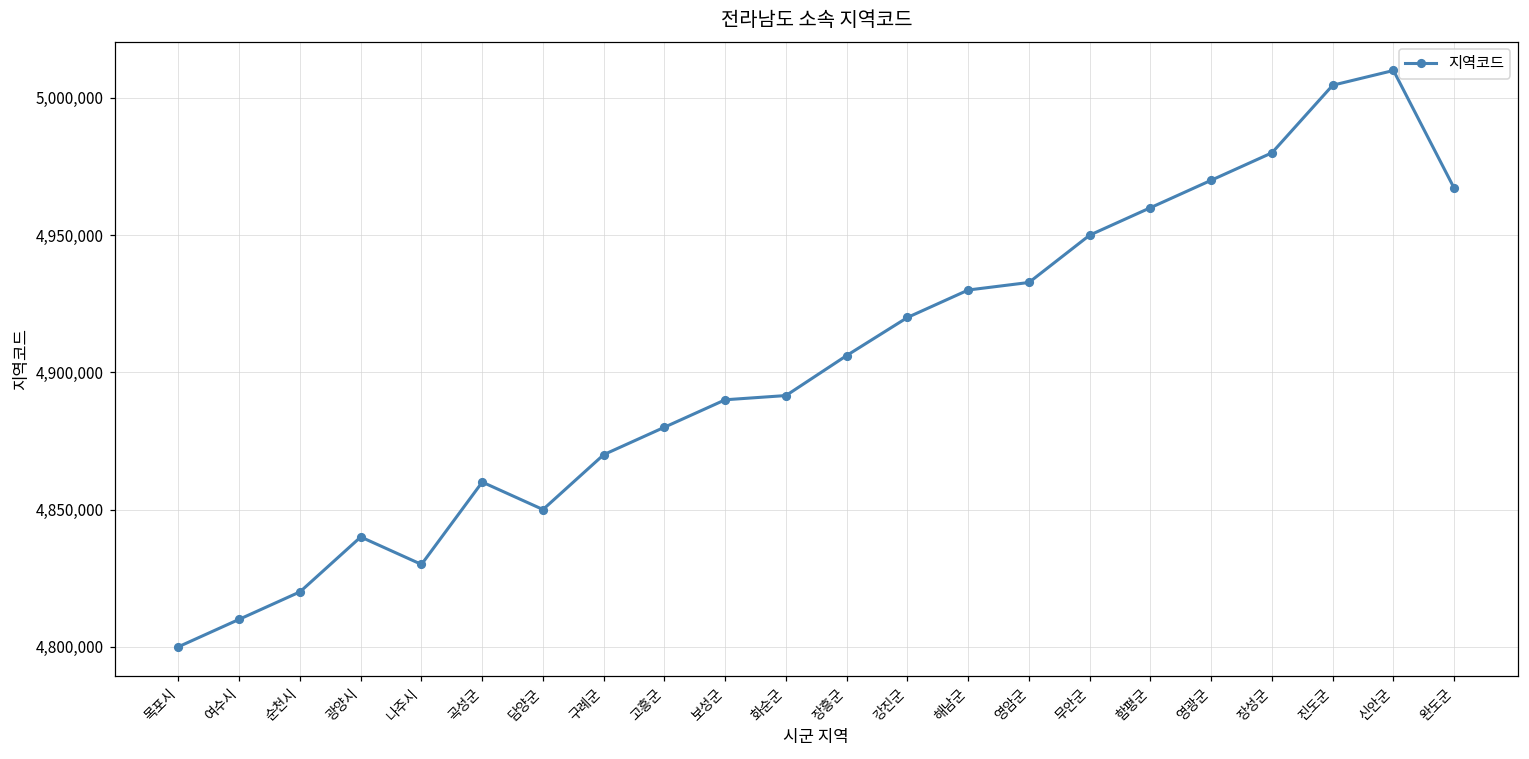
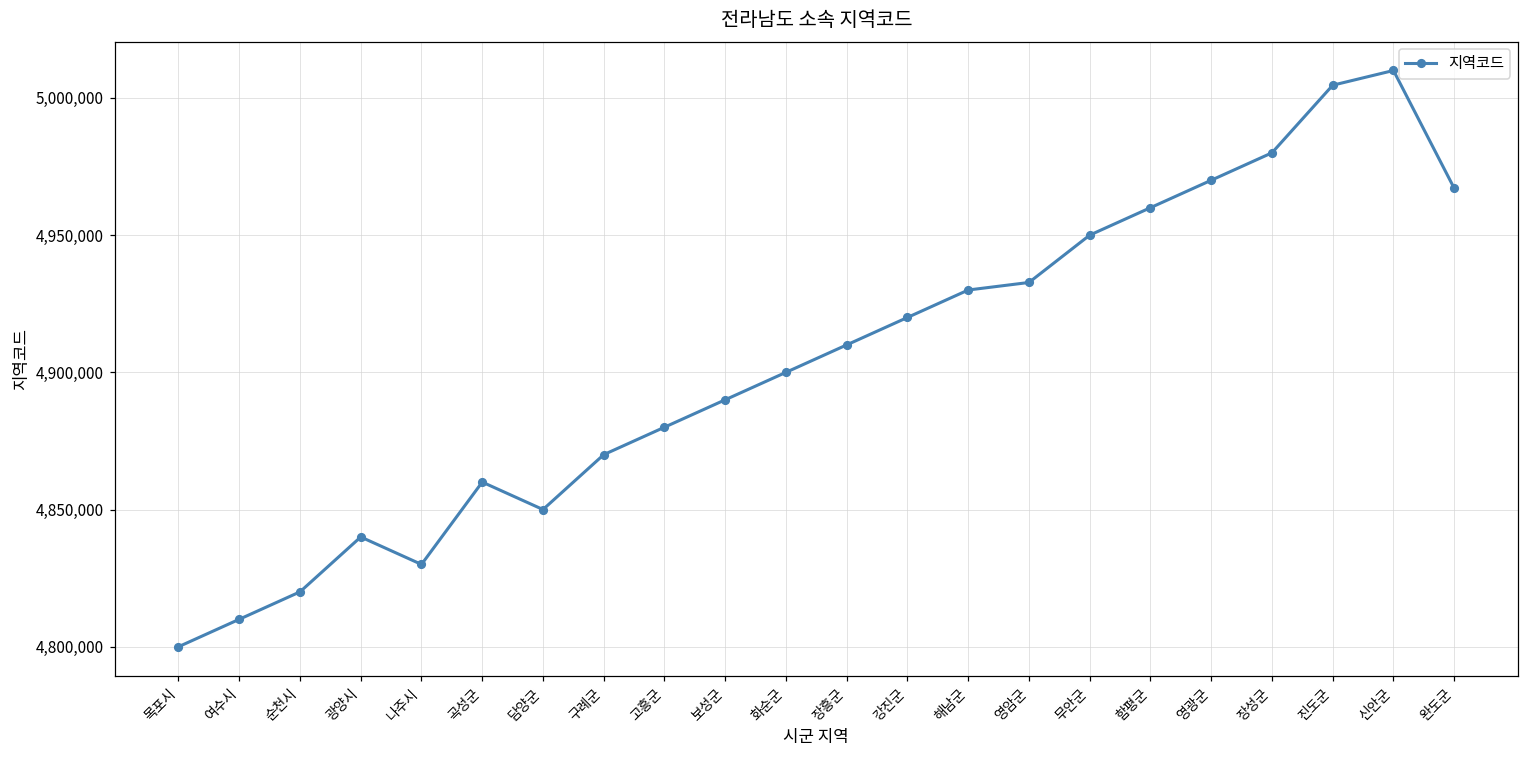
  {
    "목포시": "4,800,000",
    "여수시": "4,810,000",
    "순천시": "4,820,000",
    "광양시": "4,840,000",
    "나주시": "4,830,000",
    "곡성군": "4,860,000",
    "담양군": "4,850,000",
    "구례군": "4,870,000",
    "고흥군": "4,880,000",
    "보성군": "4,890,000",
-   "화순군": "4,892,000",
-   "장흥군": "4,906,000",
+   "화순군": "4,900,000",
+   "장흥군": "4,910,000",
    "강진군": "4,920,000",
    "해남군": "4,930,000",
    "영암군": "4,933,000",
    "무안군": "4,950,000",
    "함평군": "4,960,000",
    "영광군": "4,970,000",
    "장성군": "4,980,000",
    "진도군": "5,005,000",
    "신안군": "5,010,000",
    "완도군": "4,967,000"
  }
